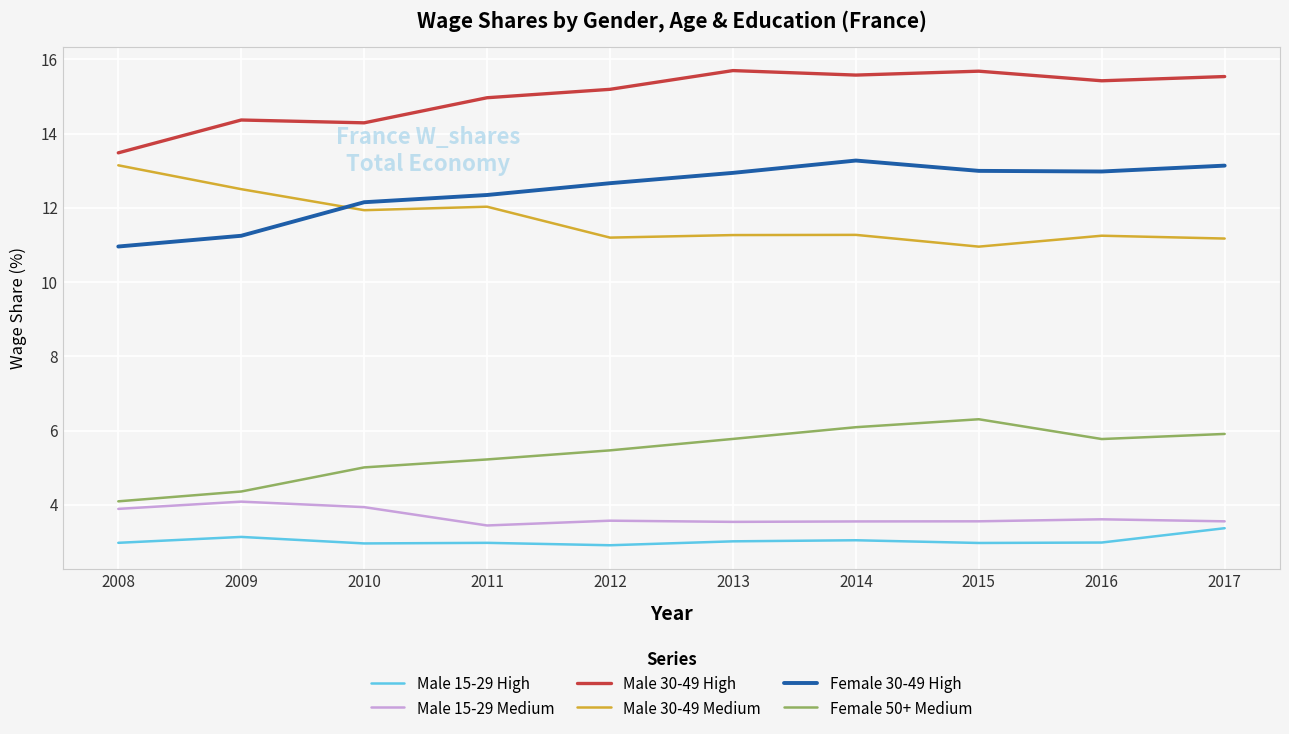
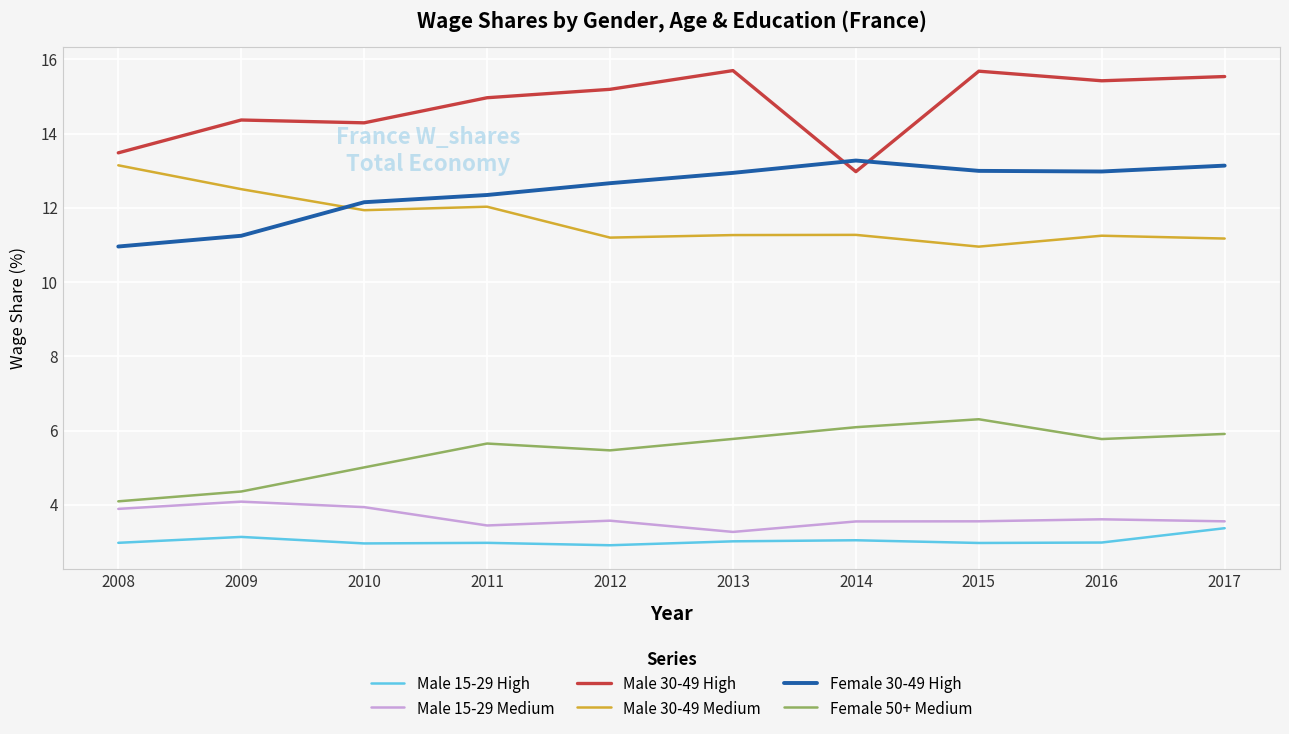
  {
    "Male 15-29 High": {
      "2008": 3.0,
      "2009": 3.1,
      "2010": 3.0,
      "2011": 3.0,
      "2012": 2.9,
      "2013": 3.0,
      "2014": 3.0,
      "2015": 3.0,
      "2016": 3.0,
      "2017": 3.4
    },
    "Male 15-29 Medium": {
      "2008": 3.9,
      "2009": 4.1,
      "2010": 3.9,
      "2011": 3.4,
      "2012": 3.6,
-     "2013": 3.5,
+     "2013": 3.3,
      "2014": 3.6,
      "2015": 3.6,
      "2016": 3.6,
      "2017": 3.6
    },
    "Male 30-49 High": {
      "2008": 13.5,
      "2009": 14.4,
      "2010": 14.3,
      "2011": 15.0,
      "2012": 15.2,
      "2013": 15.7,
-     "2014": 15.6,
+     "2014": 13.0,
      "2015": 15.7,
      "2016": 15.4,
      "2017": 15.5
    },
    "Male 30-49 Medium": {
      "2008": 13.1,
      "2009": 12.5,
      "2010": 11.9,
      "2011": 12.0,
      "2012": 11.2,
      "2013": 11.3,
      "2014": 11.3,
      "2015": 11.0,
      "2016": 11.3,
      "2017": 11.2
    },
    "Female 30-49 High": {
      "2008": 11.0,
      "2009": 11.3,
      "2010": 12.2,
      "2011": 12.3,
      "2012": 12.7,
      "2013": 12.9,
      "2014": 13.3,
      "2015": 13.0,
      "2016": 13.0,
      "2017": 13.1
    },
    "Female 50+ Medium": {
      "2008": 4.1,
      "2009": 4.4,
      "2010": 5.0,
-     "2011": 5.2,
+     "2011": 5.7,
      "2012": 5.5,
      "2013": 5.8,
      "2014": 6.1,
      "2015": 6.3,
      "2016": 5.8,
      "2017": 5.9
    }
  }
